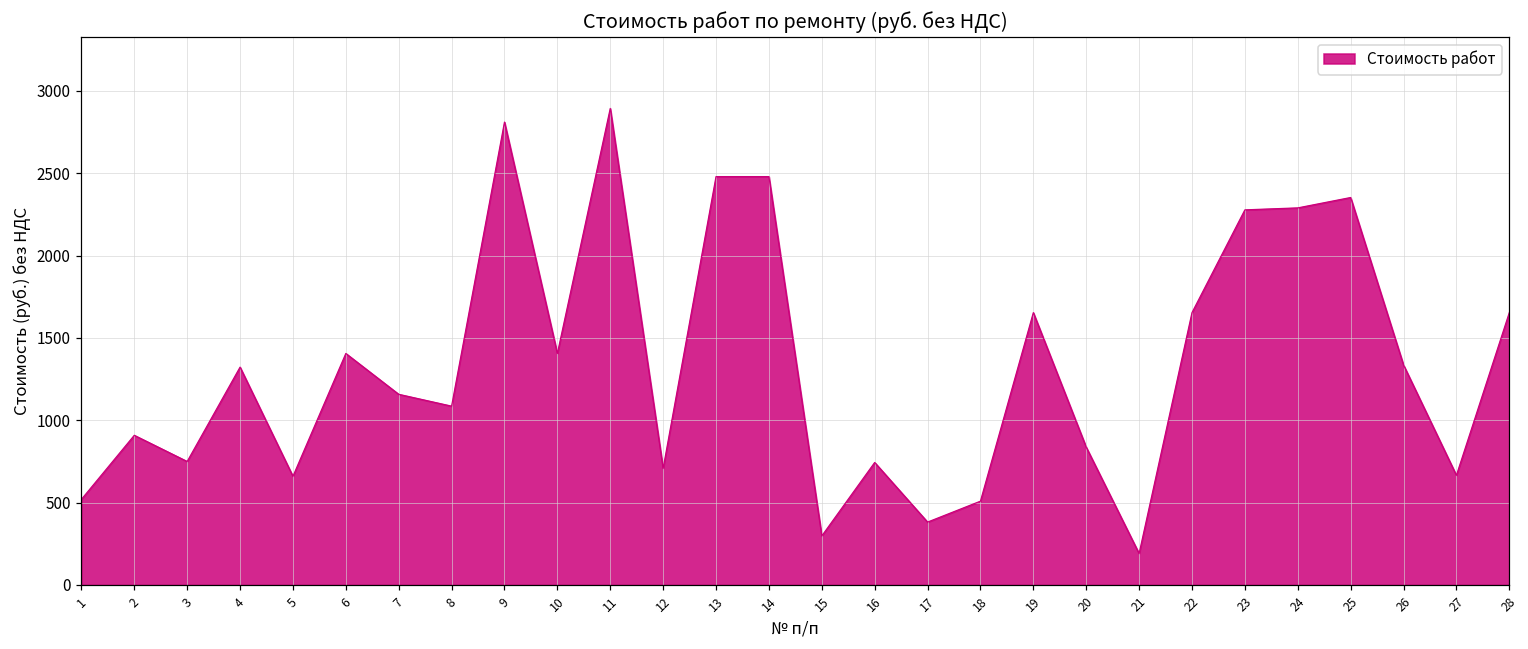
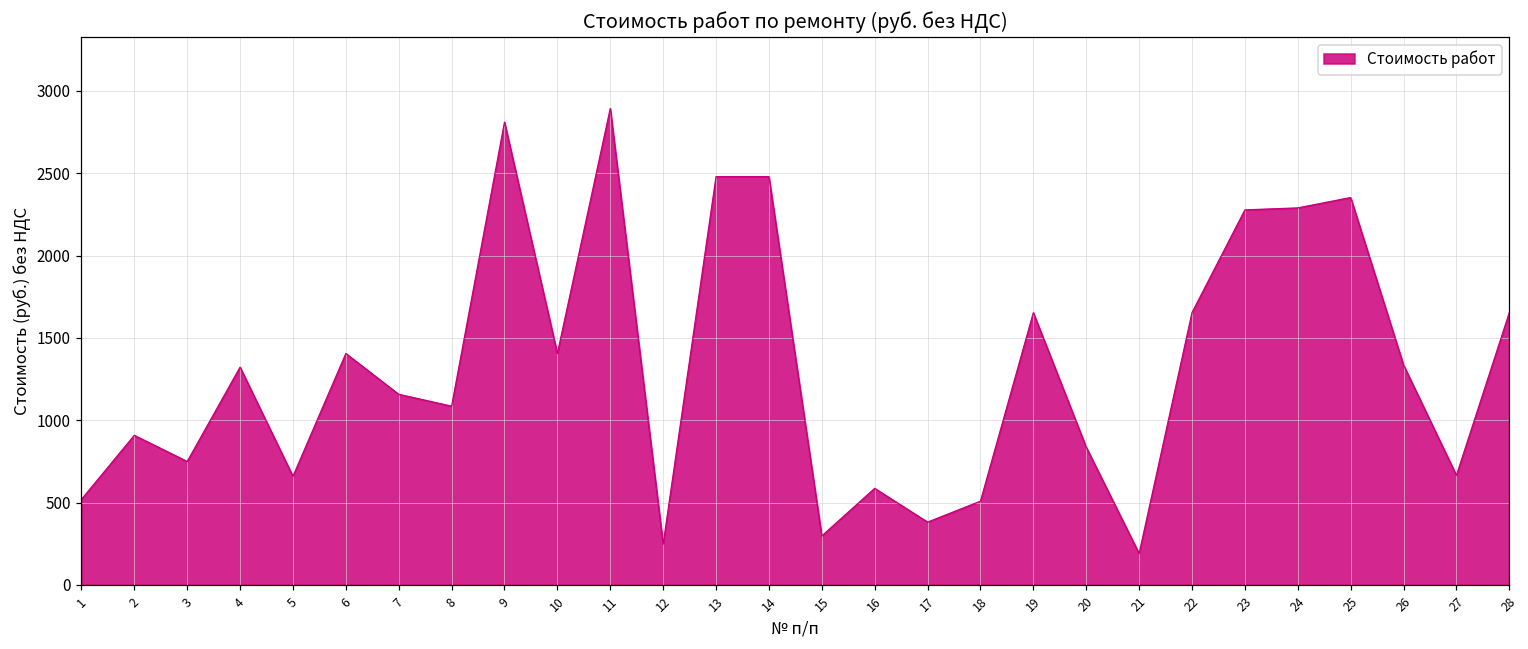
  {
    "1": 520,
    "2": 910,
    "3": 750,
    "4": 1320,
    "5": 660,
    "6": 1410,
    "7": 1160,
    "8": 1090,
    "9": 2810,
    "10": 1410,
    "11": 2890,
-   "12": 710,
+   "12": 250,
    "13": 2480,
    "14": 2480,
    "15": 300,
-   "16": 740,
+   "16": 590,
    "17": 380,
    "18": 510,
    "19": 1650,
    "20": 840,
    "21": 190,
    "22": 1650,
    "23": 2280,
    "24": 2290,
    "25": 2350,
    "26": 1340,
    "27": 670,
    "28": 1650
  }
